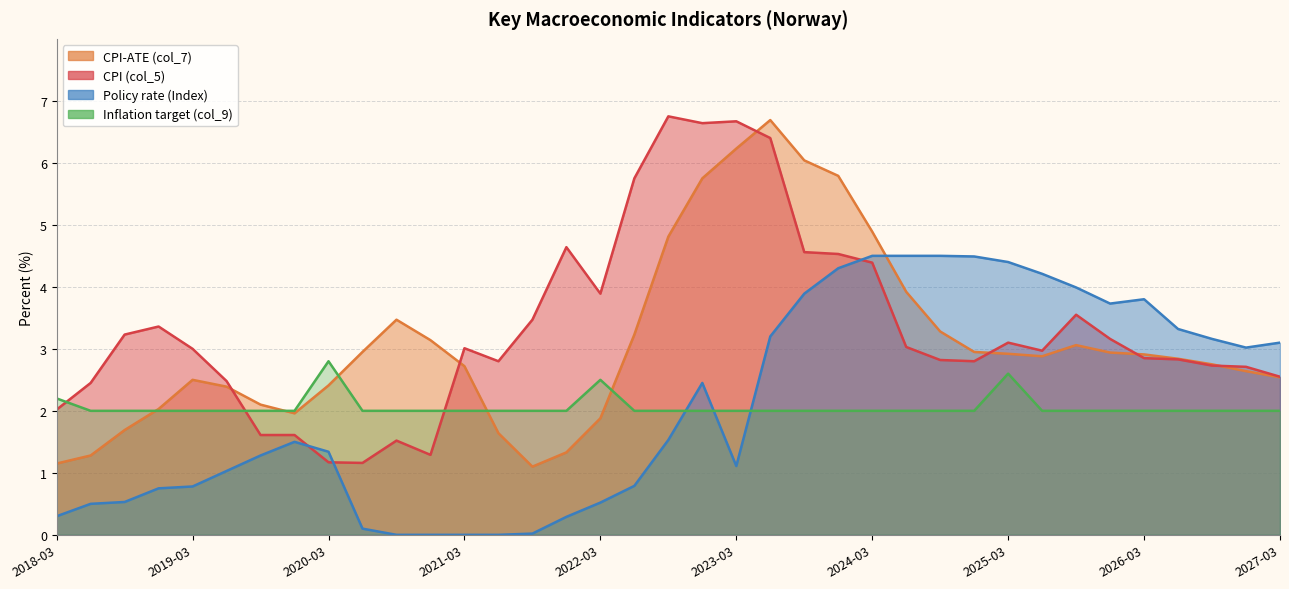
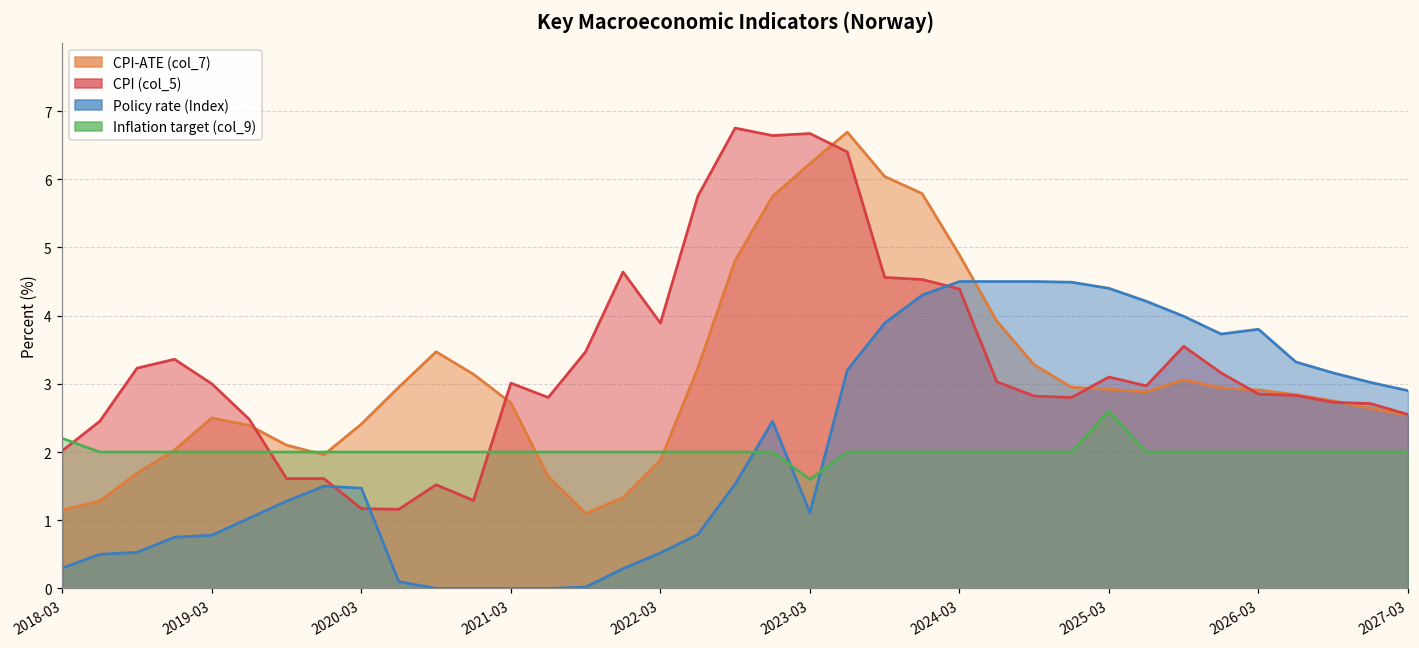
  {
    "Policy rate (Index)": {
      "2018-03": 0.3,
      "2019-03": 0.8,
-     "2020-03": 1.3,
+     "2020-03": 1.5,
      "2021-03": 0.0,
      "2022-03": 0.5,
      "2023-03": 1.1,
      "2024-03": 4.5,
      "2025-03": 4.4,
      "2026-03": 3.8,
-     "2027-03": 3.1
+     "2027-03": 2.9
    },
    "Inflation target (col_9)": {
      "2018-03": 2.2,
      "2019-03": 2.0,
-     "2020-03": 2.8,
+     "2020-03": 2.0,
      "2021-03": 2.0,
-     "2022-03": 2.5,
-     "2023-03": 2.0,
+     "2022-03": 2.0,
+     "2023-03": 1.6,
      "2024-03": 2.0,
      "2025-03": 2.6,
      "2026-03": 2.0,
      "2027-03": 2.0
    }
  }
